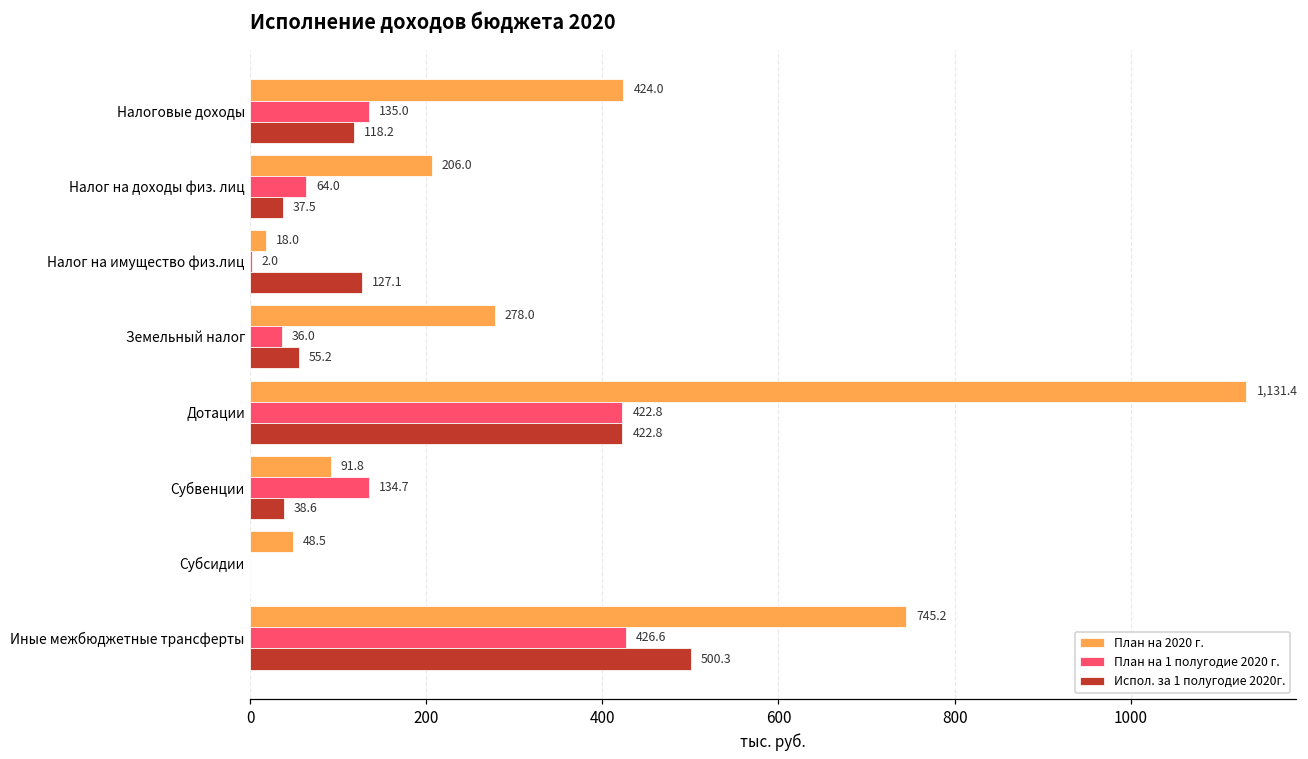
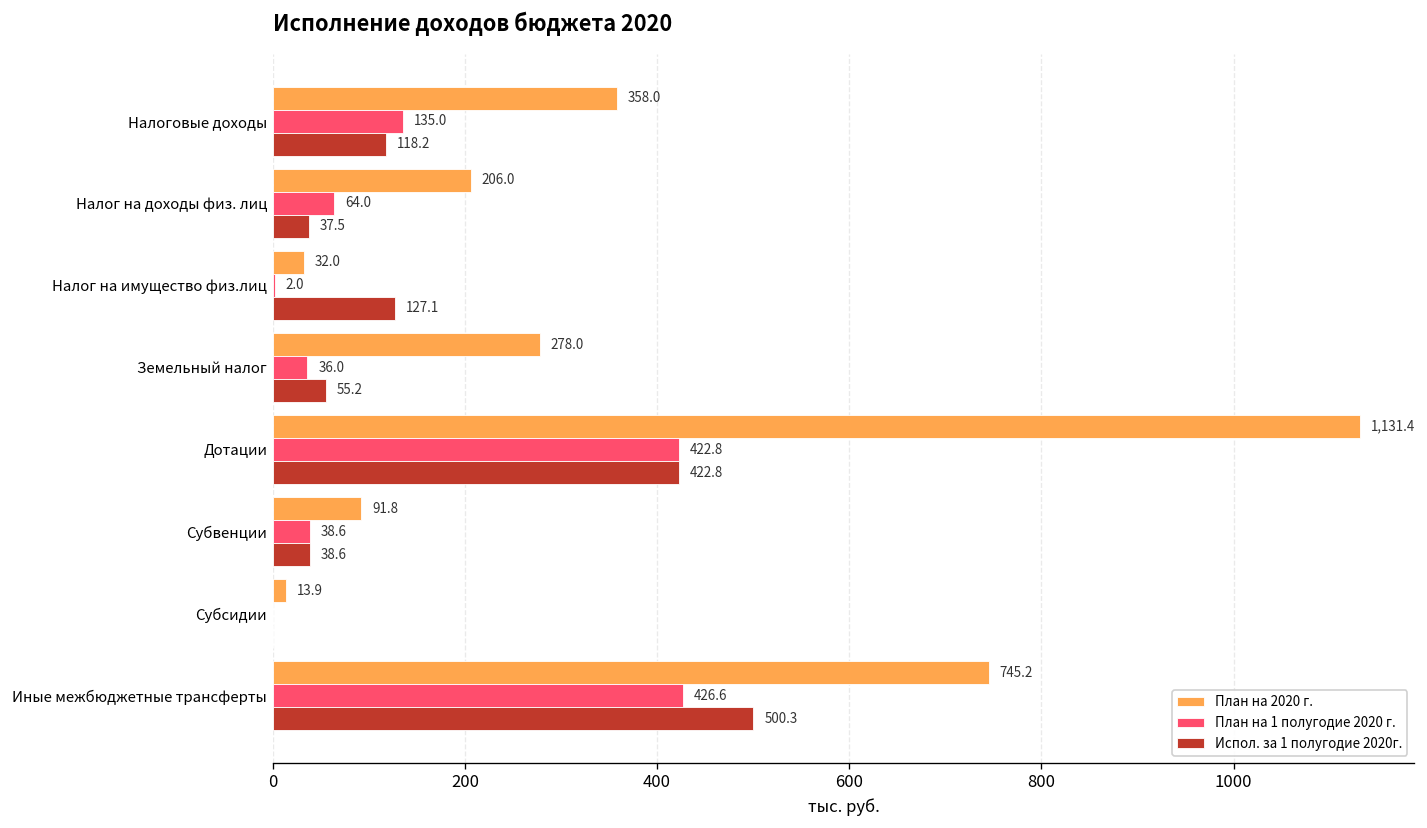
  {
    "План на 2020 г.": {
-     "Налоговые доходы": "424.0",
+     "Налоговые доходы": "358.0",
      "Налог на доходы физ. лиц": "206.0",
-     "Налог на имущество физ.лиц": "18.0",
+     "Налог на имущество физ.лиц": "32.0",
      "Земельный налог": "278.0",
      "Дотации": "1,131.4",
      "Субвенции": "91.8",
-     "Субсидии": "48.5",
+     "Субсидии": "13.9",
      "Иные межбюджетные трансферты": "745.2"
    },
    "План на 1 полугодие 2020 г.": {
      "Налоговые доходы": "135.0",
      "Налог на доходы физ. лиц": "64.0",
      "Налог на имущество физ.лиц": "2.0",
      "Земельный налог": "36.0",
      "Дотации": "422.8",
-     "Субвенции": "134.7",
+     "Субвенции": "38.6",
      "Иные межбюджетные трансферты": "426.6"
    },
    "Испол. за 1 полугодие 2020г.": {
      "Налоговые доходы": "118.2",
      "Налог на доходы физ. лиц": "37.5",
      "Налог на имущество физ.лиц": "127.1",
      "Земельный налог": "55.2",
      "Дотации": "422.8",
      "Субвенции": "38.6",
      "Иные межбюджетные трансферты": "500.3"
    }
  }
